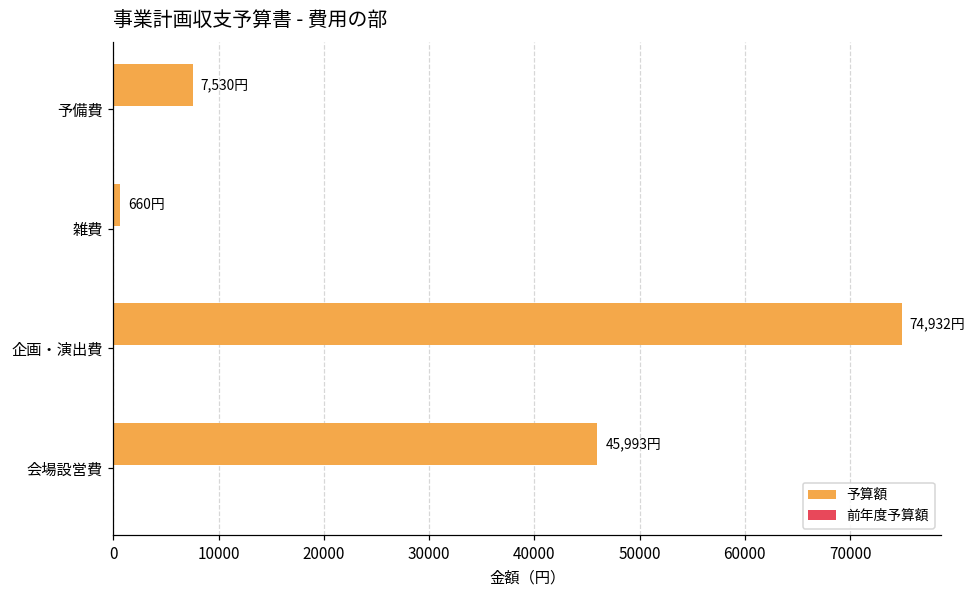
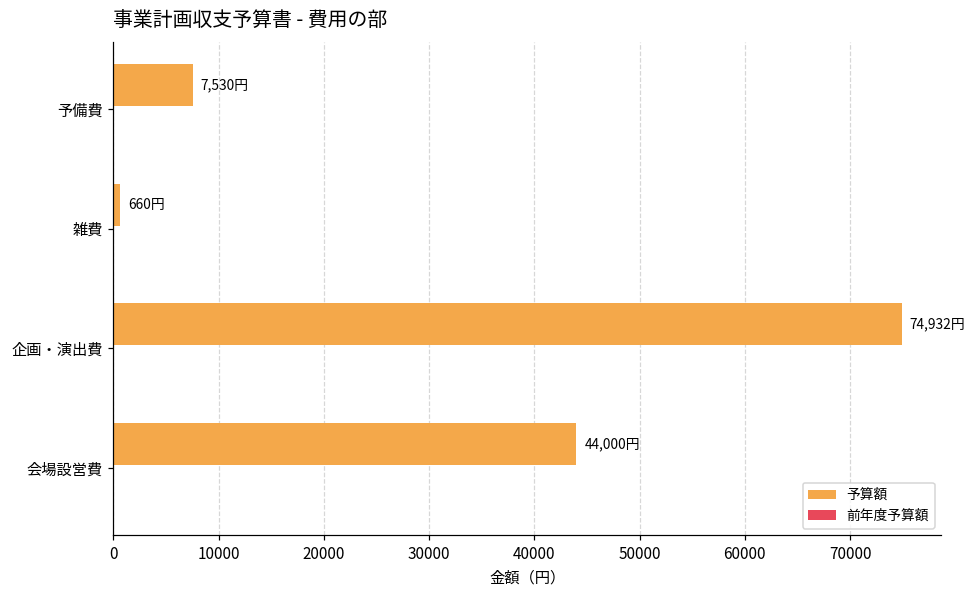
  {
    "予算額": {
      "予備費": "7,530円",
      "雑費": "660円",
      "企画・演出費": "74,932円",
-     "会場設営費": "45,993円"
+     "会場設営費": "44,000円"
    },
    "前年度予算額": {
      "予備費": "0",
      "雑費": "0",
      "企画・演出費": "0",
      "会場設営費": "0"
    }
  }
